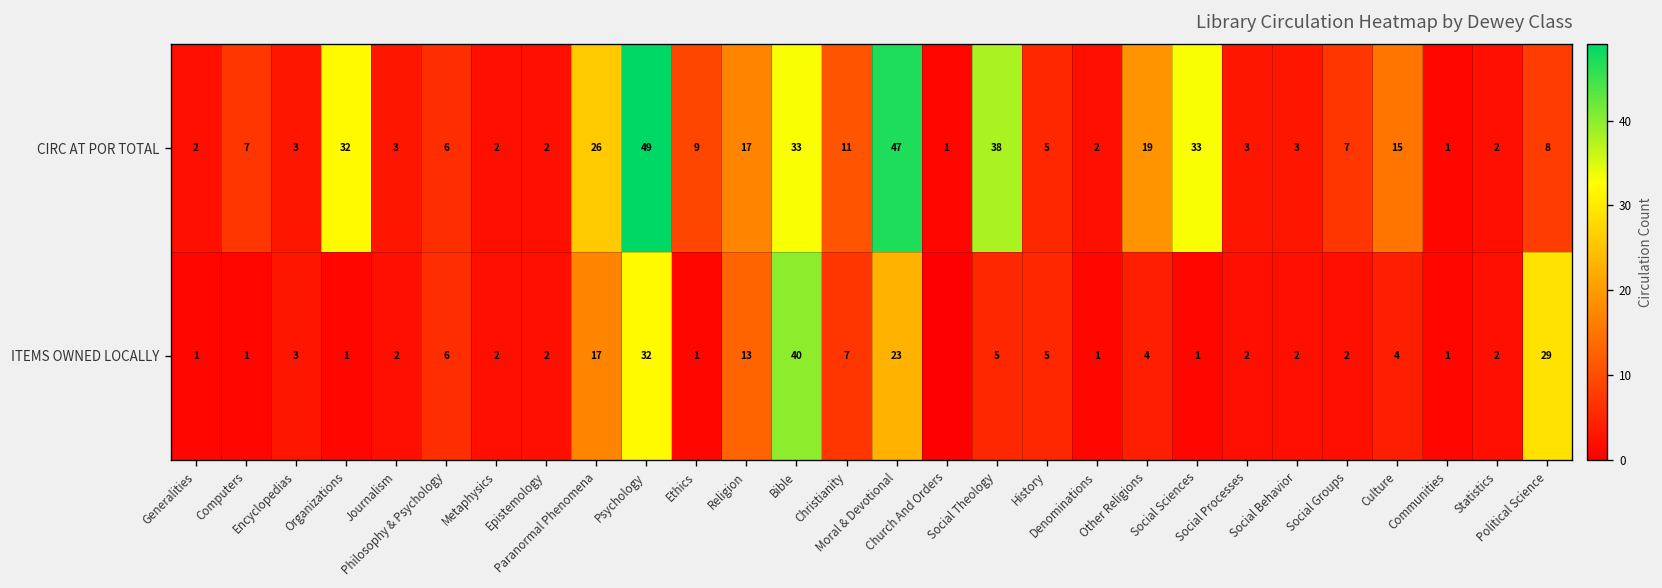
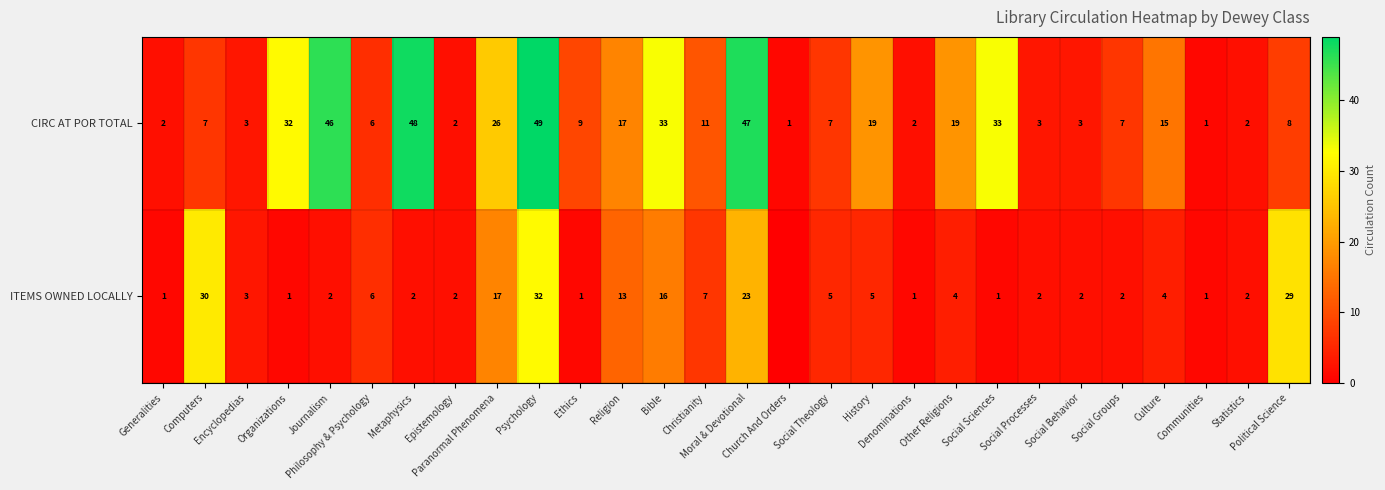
  {
    "CIRC AT POR TOTAL": {
      "Generalities": 2,
      "Computers": 7,
      "Encyclopedias": 3,
      "Organizations": 32,
-     "Journalism": 3,
+     "Journalism": 46,
      "Philosophy & Psychology": 6,
-     "Metaphysics": 2,
+     "Metaphysics": 48,
      "Epistemology": 2,
      "Paranormal Phenomena": 26,
      "Psychology": 49,
      "Ethics": 9,
      "Religion": 17,
      "Bible": 33,
      "Christianity": 11,
      "Moral & Devotional": 47,
      "Church And Orders": 1,
-     "Social Theology": 38,
-     "History": 5,
+     "Social Theology": 7,
+     "History": 19,
      "Denominations": 2,
      "Other Religions": 19,
      "Social Sciences": 33,
      "Social Processes": 3,
      "Social Behavior": 3,
      "Social Groups": 7,
      "Culture": 15,
      "Communities": 1,
      "Statistics": 2,
      "Political Science": 8
    },
    "ITEMS OWNED LOCALLY": {
      "Generalities": 1,
-     "Computers": 1,
+     "Computers": 30,
      "Encyclopedias": 3,
      "Organizations": 1,
      "Journalism": 2,
      "Philosophy & Psychology": 6,
      "Metaphysics": 2,
      "Epistemology": 2,
      "Paranormal Phenomena": 17,
      "Psychology": 32,
      "Ethics": 1,
      "Religion": 13,
-     "Bible": 40,
+     "Bible": 16,
      "Christianity": 7,
      "Moral & Devotional": 23,
      "Social Theology": 5,
      "History": 5,
      "Denominations": 1,
      "Other Religions": 4,
      "Social Sciences": 1,
      "Social Processes": 2,
      "Social Behavior": 2,
      "Social Groups": 2,
      "Culture": 4,
      "Communities": 1,
      "Statistics": 2,
      "Political Science": 29
    }
  }
